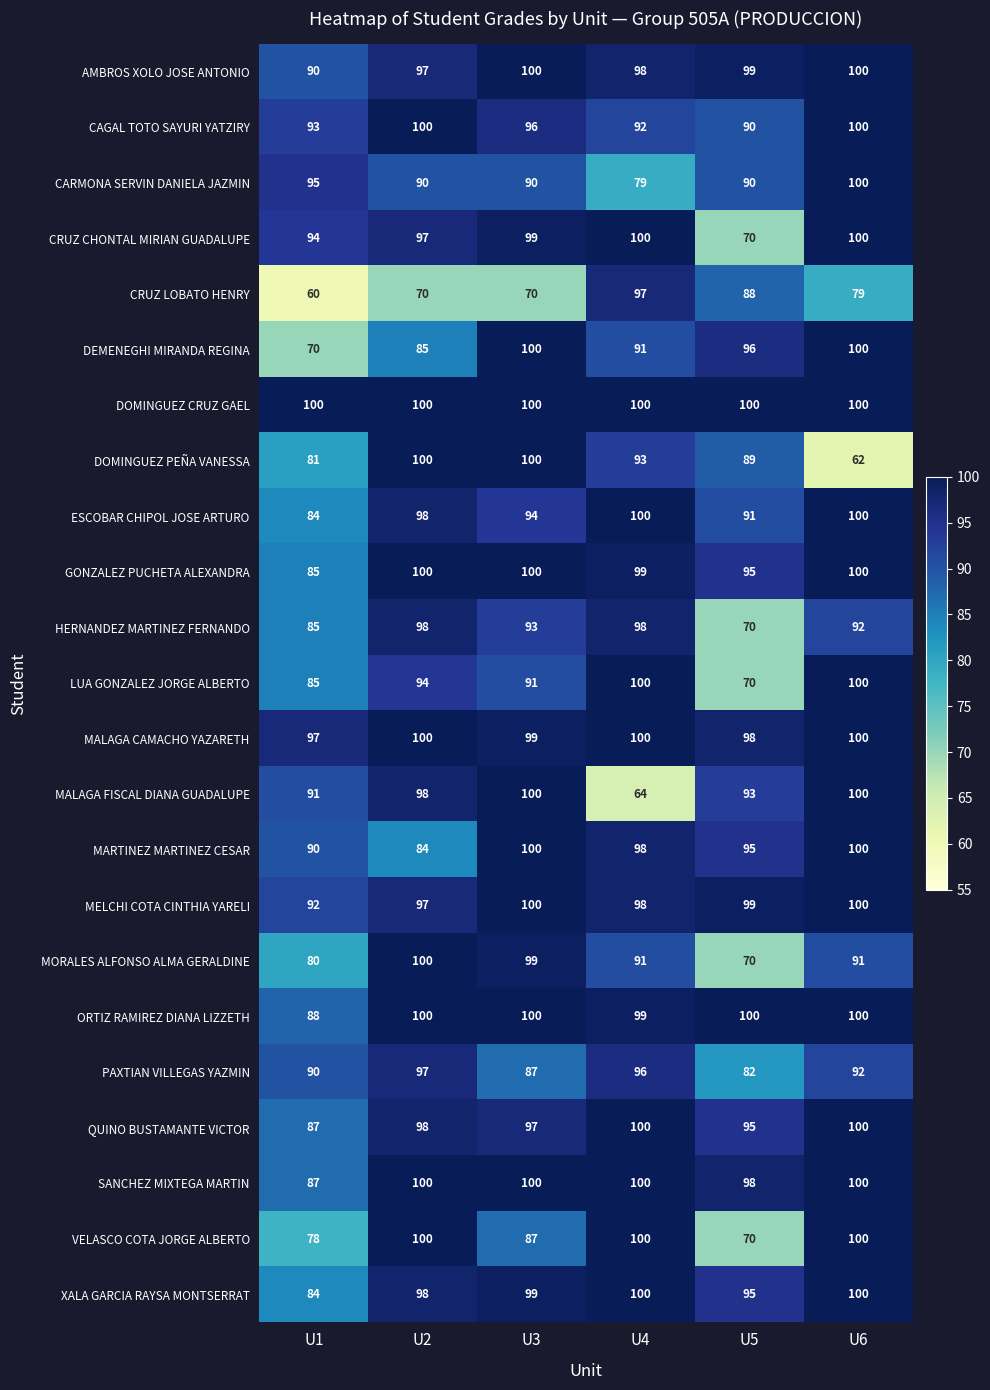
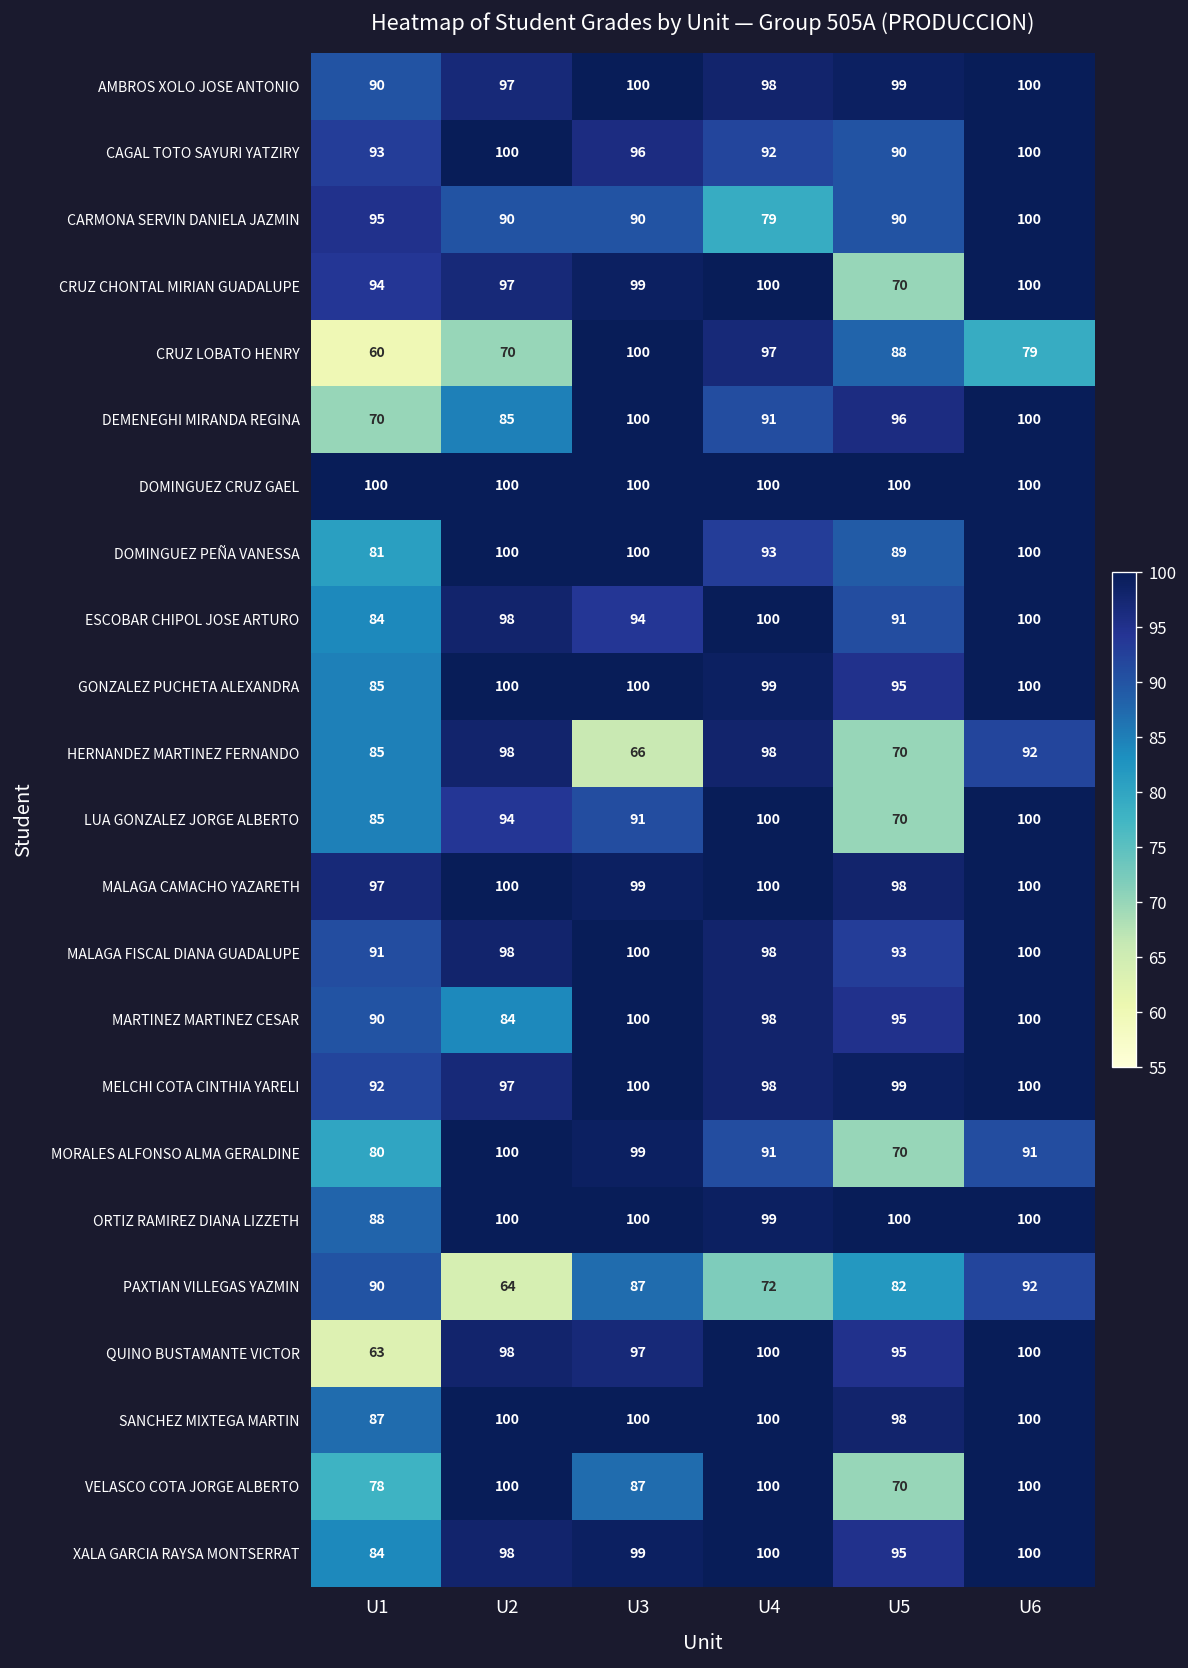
  {
    "AMBROS XOLO JOSE ANTONIO": {
      "U1": 90,
      "U2": 97,
      "U3": 100,
      "U4": 98,
      "U5": 99,
      "U6": 100
    },
    "CAGAL TOTO SAYURI YATZIRY": {
      "U1": 93,
      "U2": 100,
      "U3": 96,
      "U4": 92,
      "U5": 90,
      "U6": 100
    },
    "CARMONA SERVIN DANIELA JAZMIN": {
      "U1": 95,
      "U2": 90,
      "U3": 90,
      "U4": 79,
      "U5": 90,
      "U6": 100
    },
    "CRUZ CHONTAL MIRIAN GUADALUPE": {
      "U1": 94,
      "U2": 97,
      "U3": 99,
      "U4": 100,
      "U5": 70,
      "U6": 100
    },
    "CRUZ LOBATO HENRY": {
      "U1": 60,
      "U2": 70,
-     "U3": 70,
+     "U3": 100,
      "U4": 97,
      "U5": 88,
      "U6": 79
    },
    "DEMENEGHI MIRANDA REGINA": {
      "U1": 70,
      "U2": 85,
      "U3": 100,
      "U4": 91,
      "U5": 96,
      "U6": 100
    },
    "DOMINGUEZ CRUZ GAEL": {
      "U1": 100,
      "U2": 100,
      "U3": 100,
      "U4": 100,
      "U5": 100,
      "U6": 100
    },
    "DOMINGUEZ PEÑA VANESSA": {
      "U1": 81,
      "U2": 100,
      "U3": 100,
      "U4": 93,
      "U5": 89,
-     "U6": 62
+     "U6": 100
    },
    "ESCOBAR CHIPOL JOSE ARTURO": {
      "U1": 84,
      "U2": 98,
      "U3": 94,
      "U4": 100,
      "U5": 91,
      "U6": 100
    },
    "GONZALEZ PUCHETA ALEXANDRA": {
      "U1": 85,
      "U2": 100,
      "U3": 100,
      "U4": 99,
      "U5": 95,
      "U6": 100
    },
    "HERNANDEZ MARTINEZ FERNANDO": {
      "U1": 85,
      "U2": 98,
-     "U3": 93,
+     "U3": 66,
      "U4": 98,
      "U5": 70,
      "U6": 92
    },
    "LUA GONZALEZ JORGE ALBERTO": {
      "U1": 85,
      "U2": 94,
      "U3": 91,
      "U4": 100,
      "U5": 70,
      "U6": 100
    },
    "MALAGA CAMACHO YAZARETH": {
      "U1": 97,
      "U2": 100,
      "U3": 99,
      "U4": 100,
      "U5": 98,
      "U6": 100
    },
    "MALAGA FISCAL DIANA GUADALUPE": {
      "U1": 91,
      "U2": 98,
      "U3": 100,
-     "U4": 64,
+     "U4": 98,
      "U5": 93,
      "U6": 100
    },
    "MARTINEZ MARTINEZ CESAR": {
      "U1": 90,
      "U2": 84,
      "U3": 100,
      "U4": 98,
      "U5": 95,
      "U6": 100
    },
    "MELCHI COTA CINTHIA YARELI": {
      "U1": 92,
      "U2": 97,
      "U3": 100,
      "U4": 98,
      "U5": 99,
      "U6": 100
    },
    "MORALES ALFONSO ALMA GERALDINE": {
      "U1": 80,
      "U2": 100,
      "U3": 99,
      "U4": 91,
      "U5": 70,
      "U6": 91
    },
    "ORTIZ RAMIREZ DIANA LIZZETH": {
      "U1": 88,
      "U2": 100,
      "U3": 100,
      "U4": 99,
      "U5": 100,
      "U6": 100
    },
    "PAXTIAN VILLEGAS YAZMIN": {
      "U1": 90,
-     "U2": 97,
+     "U2": 64,
      "U3": 87,
-     "U4": 96,
+     "U4": 72,
      "U5": 82,
      "U6": 92
    },
    "QUINO BUSTAMANTE VICTOR": {
-     "U1": 87,
+     "U1": 63,
      "U2": 98,
      "U3": 97,
      "U4": 100,
      "U5": 95,
      "U6": 100
    },
    "SANCHEZ MIXTEGA MARTIN": {
      "U1": 87,
      "U2": 100,
      "U3": 100,
      "U4": 100,
      "U5": 98,
      "U6": 100
    },
    "VELASCO COTA JORGE ALBERTO": {
      "U1": 78,
      "U2": 100,
      "U3": 87,
      "U4": 100,
      "U5": 70,
      "U6": 100
    },
    "XALA GARCIA RAYSA MONTSERRAT": {
      "U1": 84,
      "U2": 98,
      "U3": 99,
      "U4": 100,
      "U5": 95,
      "U6": 100
    }
  }
